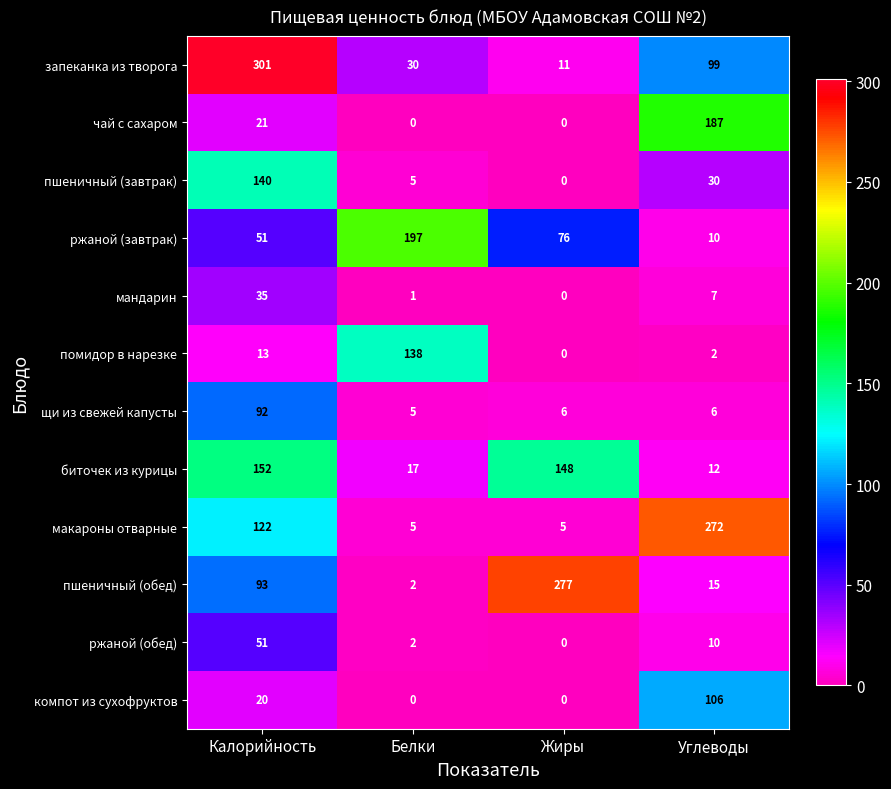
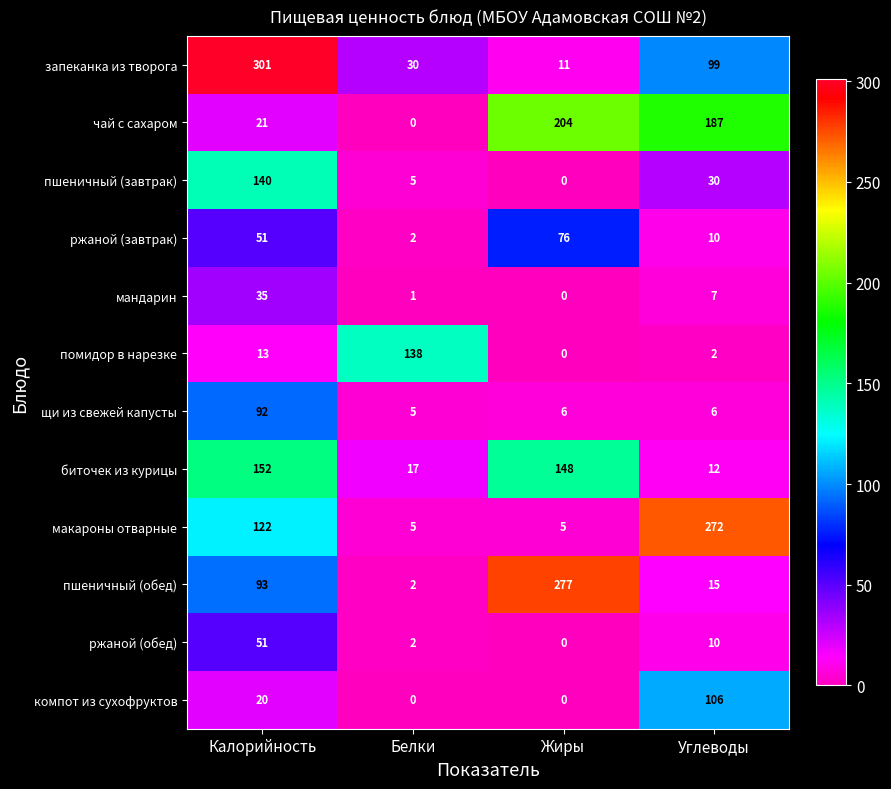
  {
    "запеканка из творога": {
      "Калорийность": 301,
      "Белки": 30,
      "Жиры": 11,
      "Углеводы": 99
    },
    "чай с сахаром": {
      "Калорийность": 21,
      "Белки": 0,
-     "Жиры": 0,
+     "Жиры": 204,
      "Углеводы": 187
    },
    "пшеничный (завтрак)": {
      "Калорийность": 140,
      "Белки": 5,
      "Жиры": 0,
      "Углеводы": 30
    },
    "ржаной (завтрак)": {
      "Калорийность": 51,
-     "Белки": 197,
+     "Белки": 2,
      "Жиры": 76,
      "Углеводы": 10
    },
    "мандарин": {
      "Калорийность": 35,
      "Белки": 1,
      "Жиры": 0,
      "Углеводы": 7
    },
    "помидор в нарезке": {
      "Калорийность": 13,
      "Белки": 138,
      "Жиры": 0,
      "Углеводы": 2
    },
    "щи из свежей капусты": {
      "Калорийность": 92,
      "Белки": 5,
      "Жиры": 6,
      "Углеводы": 6
    },
    "биточек из курицы": {
      "Калорийность": 152,
      "Белки": 17,
      "Жиры": 148,
      "Углеводы": 12
    },
    "макароны отварные": {
      "Калорийность": 122,
      "Белки": 5,
      "Жиры": 5,
      "Углеводы": 272
    },
    "пшеничный (обед)": {
      "Калорийность": 93,
      "Белки": 2,
      "Жиры": 277,
      "Углеводы": 15
    },
    "ржаной (обед)": {
      "Калорийность": 51,
      "Белки": 2,
      "Жиры": 0,
      "Углеводы": 10
    },
    "компот из сухофруктов": {
      "Калорийность": 20,
      "Белки": 0,
      "Жиры": 0,
      "Углеводы": 106
    }
  }
